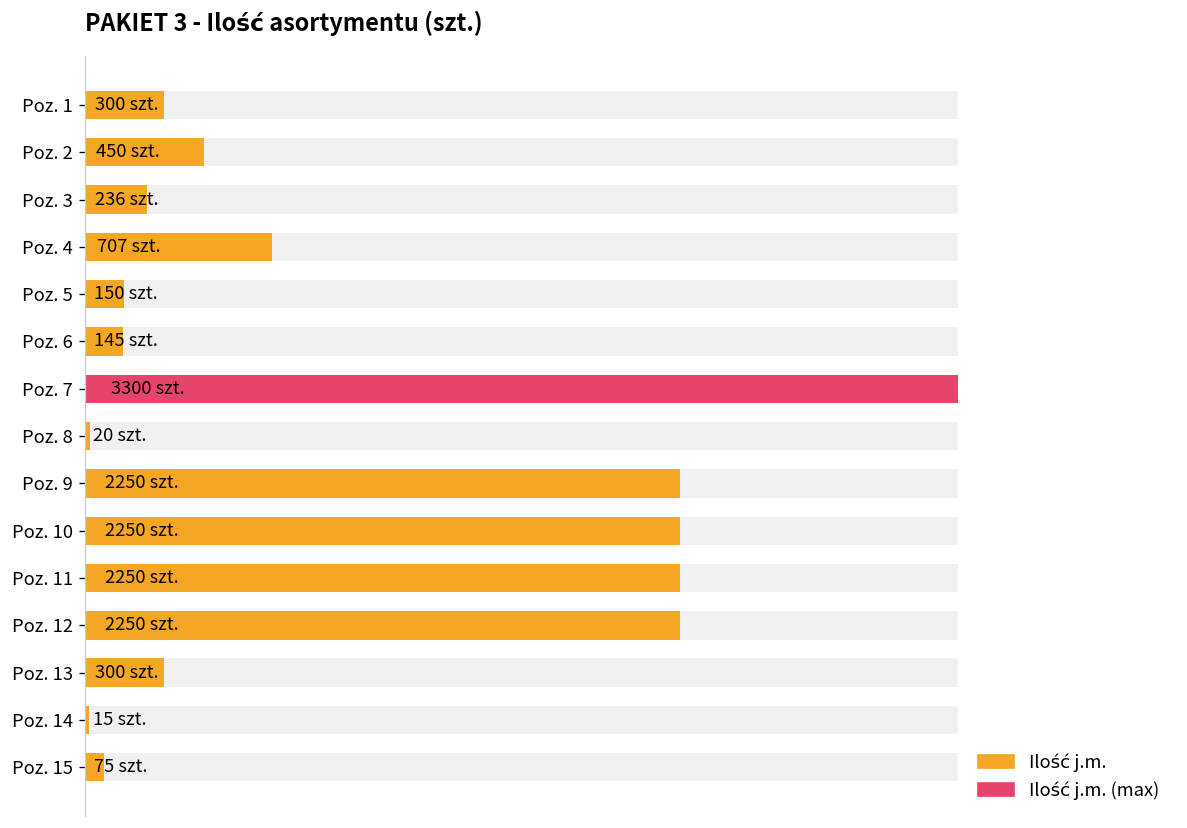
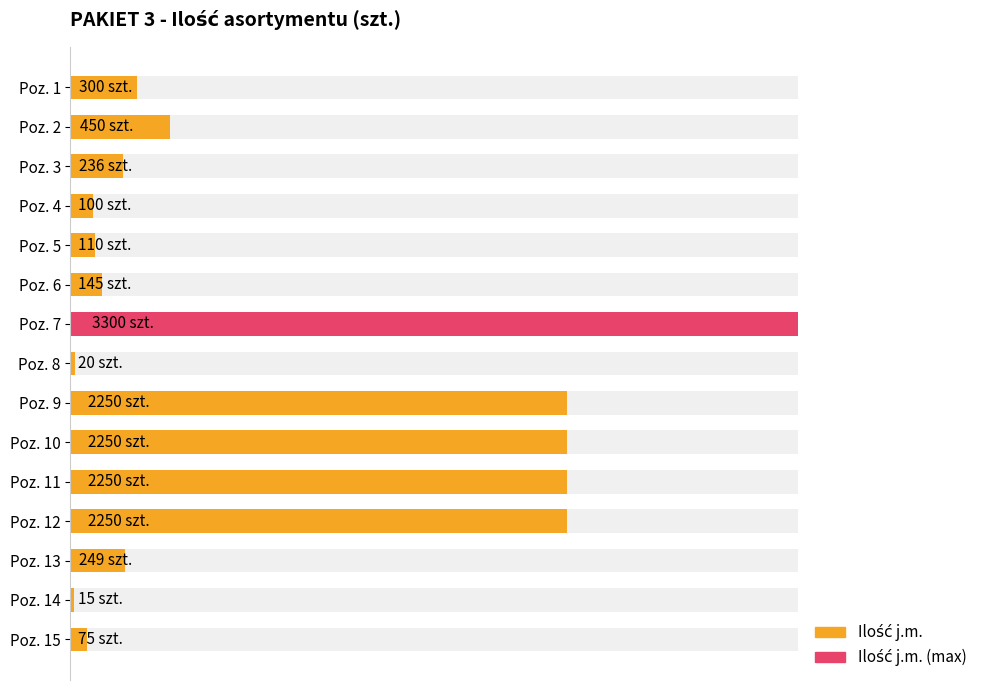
  {
    "Ilość j.m.": {
-     "Poz. 4": 707,
-     "Poz. 5": 150,
+     "Poz. 4": 100,
+     "Poz. 5": 110,
      "Poz. 7": 3300,
-     "Poz. 13": 300
+     "Poz. 13": 249
    }
  }
